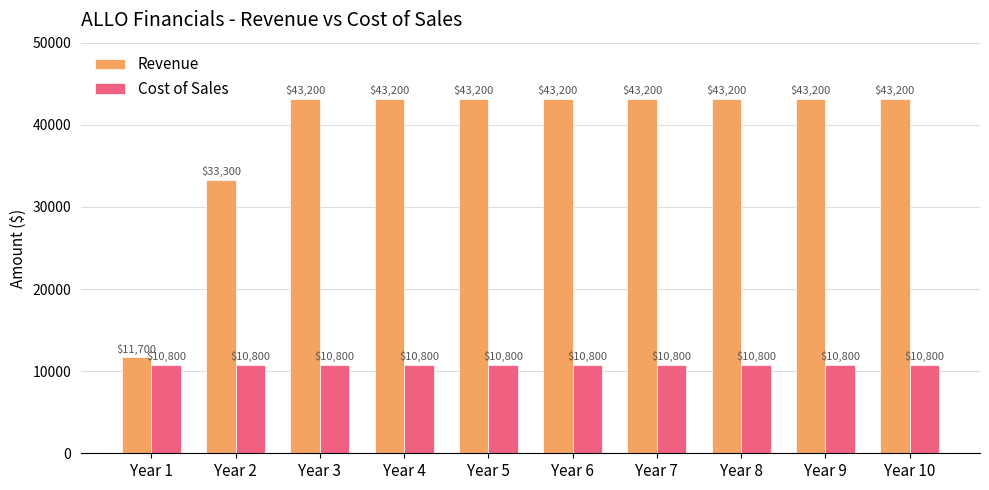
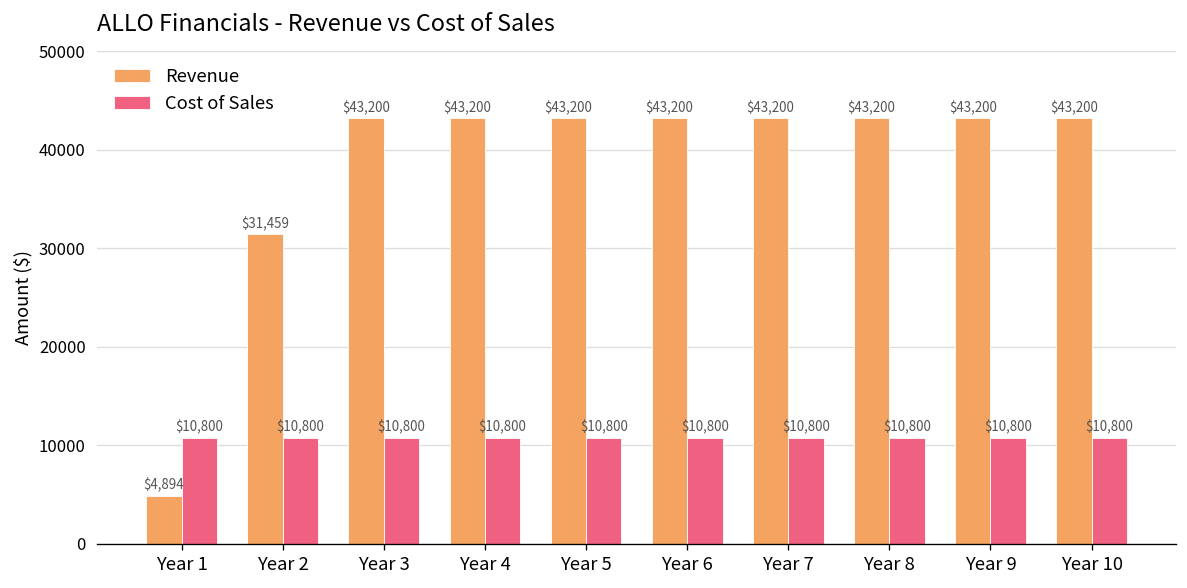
  {
    "Revenue": {
-     "Year 1": "$11,700",
-     "Year 2": "$33,300",
+     "Year 1": "$4,894",
+     "Year 2": "$31,459",
      "Year 3": "$43,200",
      "Year 4": "$43,200",
      "Year 5": "$43,200",
      "Year 6": "$43,200",
      "Year 7": "$43,200",
      "Year 8": "$43,200",
      "Year 9": "$43,200",
      "Year 10": "$43,200"
    },
    "Cost of Sales": {
      "Year 1": "$10,800",
      "Year 2": "$10,800",
      "Year 3": "$10,800",
      "Year 4": "$10,800",
      "Year 5": "$10,800",
      "Year 6": "$10,800",
      "Year 7": "$10,800",
      "Year 8": "$10,800",
      "Year 9": "$10,800",
      "Year 10": "$10,800"
    }
  }
